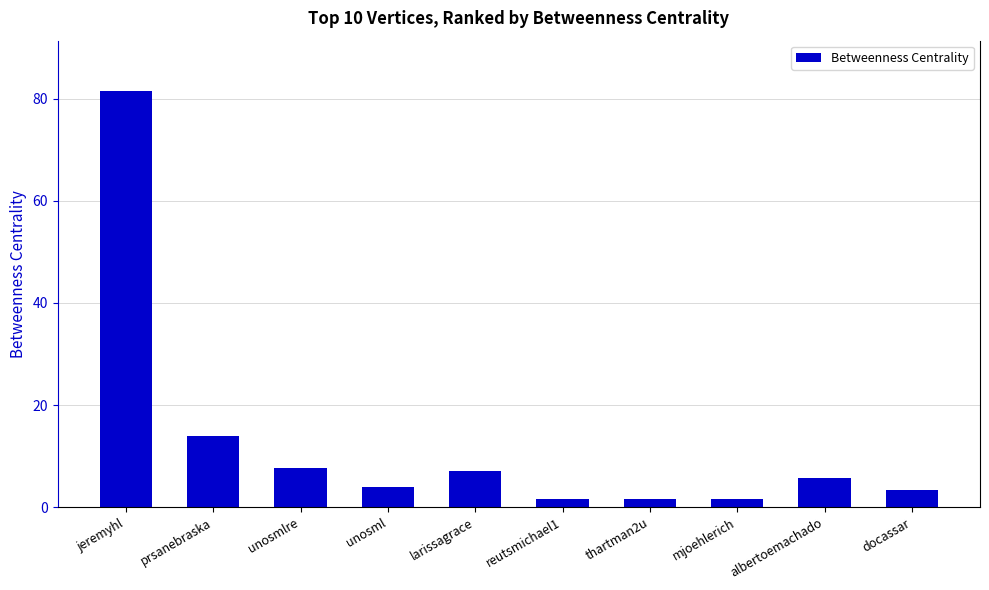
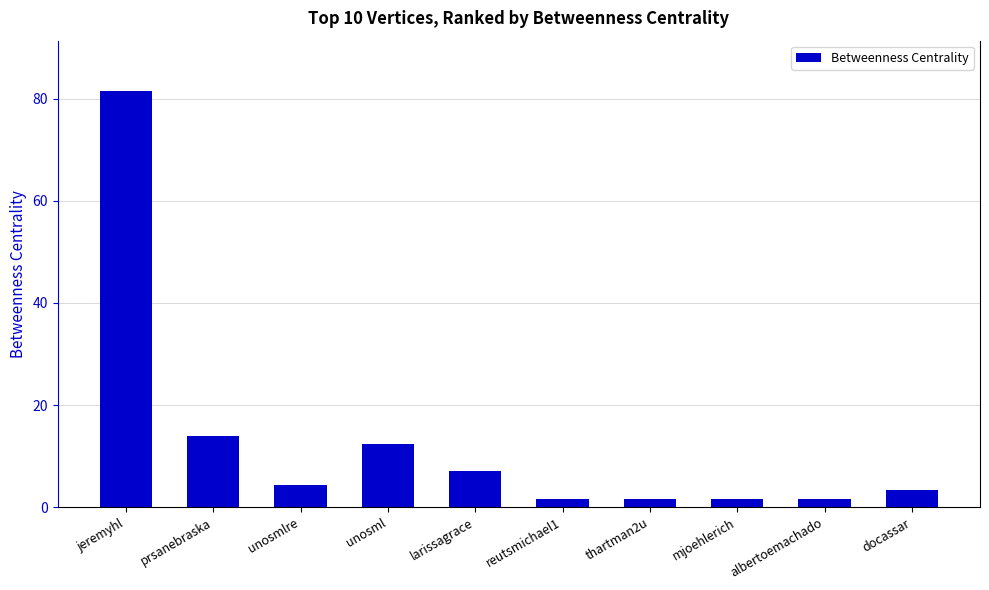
  {
    "jeremyhl": 82,
    "prsanebraska": 14,
-   "unosmlre": 8,
-   "unosml": 4,
+   "unosmlre": 4,
+   "unosml": 12,
    "larissagrace": 7,
    "reutsmichael1": 2,
    "thartman2u": 2,
    "mjoehlerich": 2,
-   "albertoemachado": 6,
+   "albertoemachado": 2,
    "docassar": 3
  }
